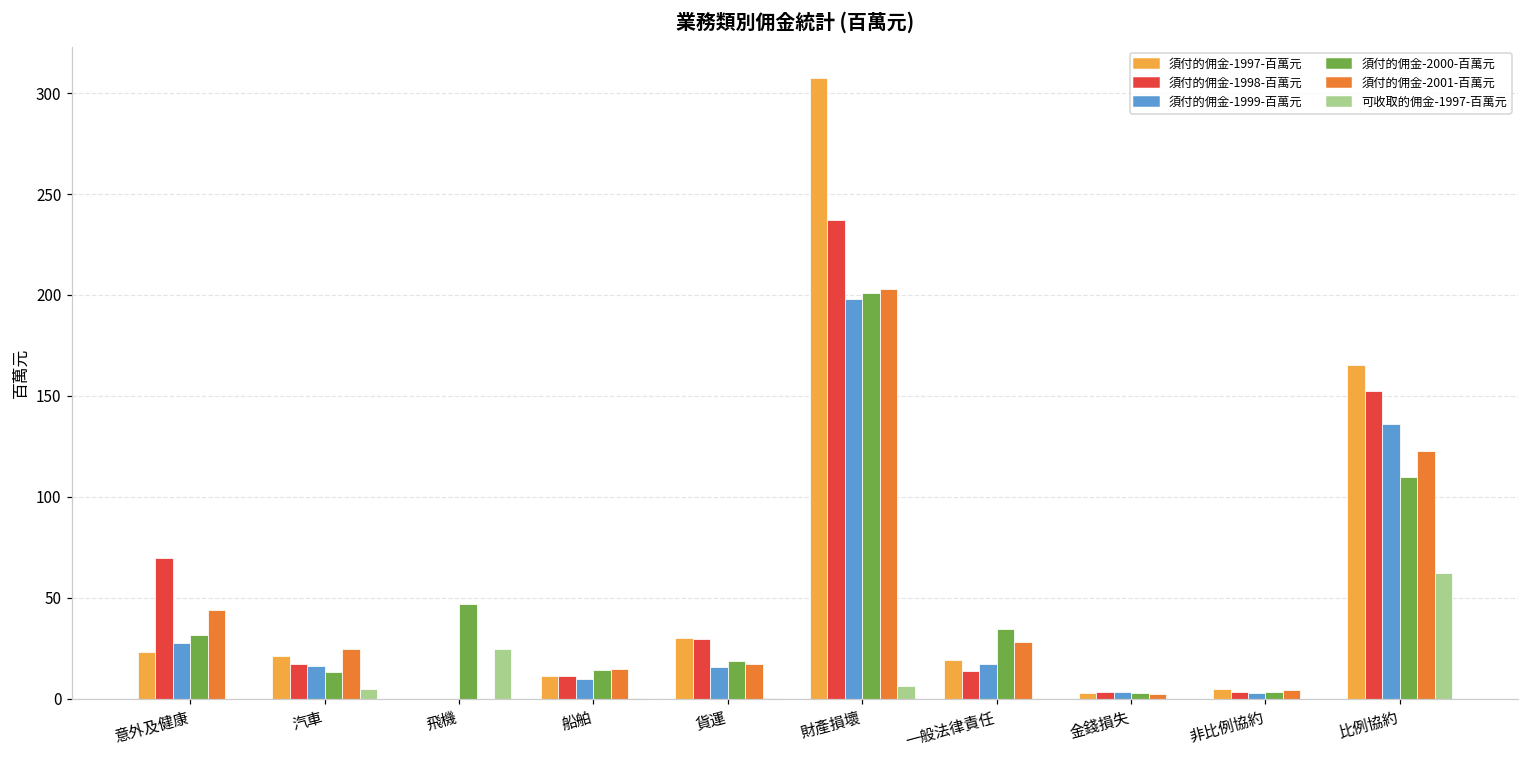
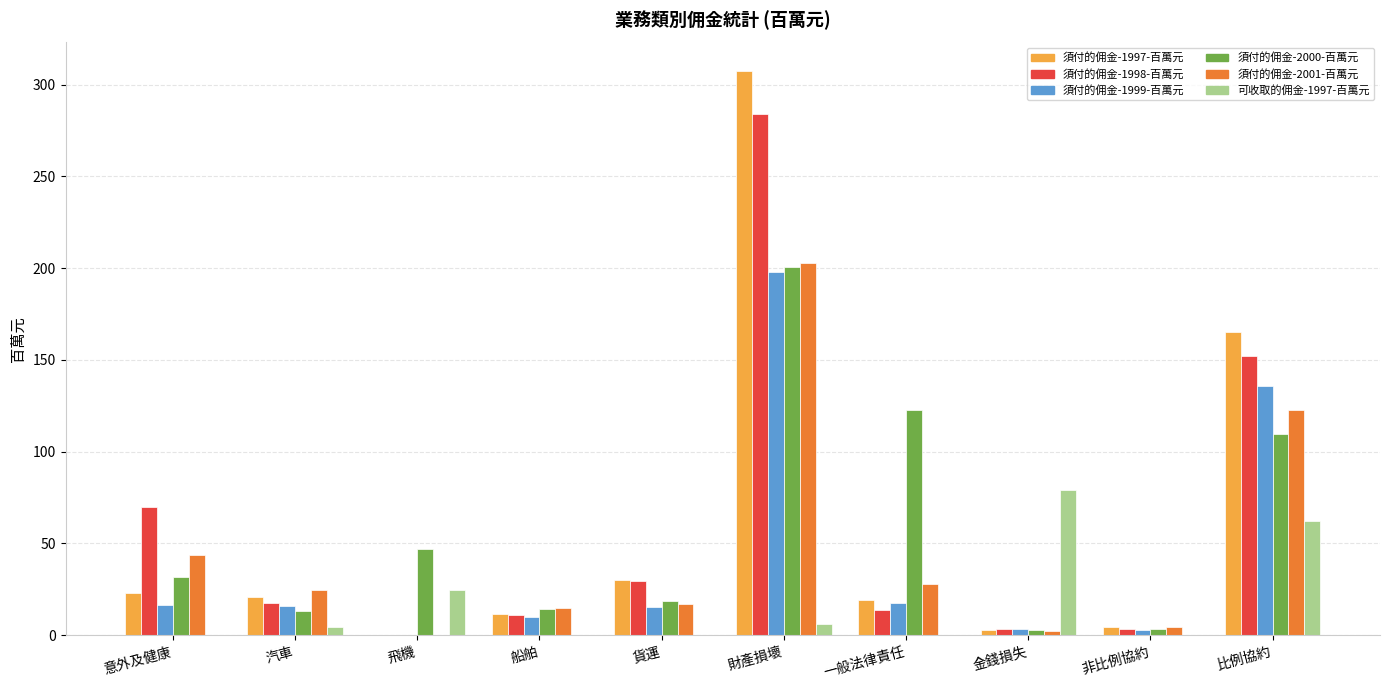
  {
    "須付的佣金-1998-百萬元": {
      "意外及健康": 70,
      "汽車": 17,
      "船舶": 11,
      "貨運": 30,
-     "財產損壞": 237,
+     "財產損壞": 284,
      "一般法律責任": 14,
      "金錢損失": 3,
      "非比例協約": 3,
      "比例協約": 152
    },
    "須付的佣金-1999-百萬元": {
-     "意外及健康": 27,
+     "意外及健康": 16,
      "汽車": 16,
      "飛機": 0,
      "船舶": 10,
      "貨運": 16,
      "財產損壞": 198,
      "一般法律責任": 17,
      "金錢損失": 3,
      "非比例協約": 3,
      "比例協約": 136
    },
    "須付的佣金-2000-百萬元": {
      "意外及健康": 32,
      "汽車": 13,
      "飛機": 47,
      "船舶": 14,
      "貨運": 19,
      "財產損壞": 201,
-     "一般法律責任": 35,
+     "一般法律責任": 123,
      "金錢損失": 3,
      "非比例協約": 4,
      "比例協約": 110
    },
    "可收取的佣金-1997-百萬元": {
      "汽車": 5,
      "飛機": 25,
      "財產損壞": 6,
      "一般法律責任": 0,
-     "金錢損失": 0,
+     "金錢損失": 79,
      "非比例協約": 0,
      "比例協約": 63
    }
  }
